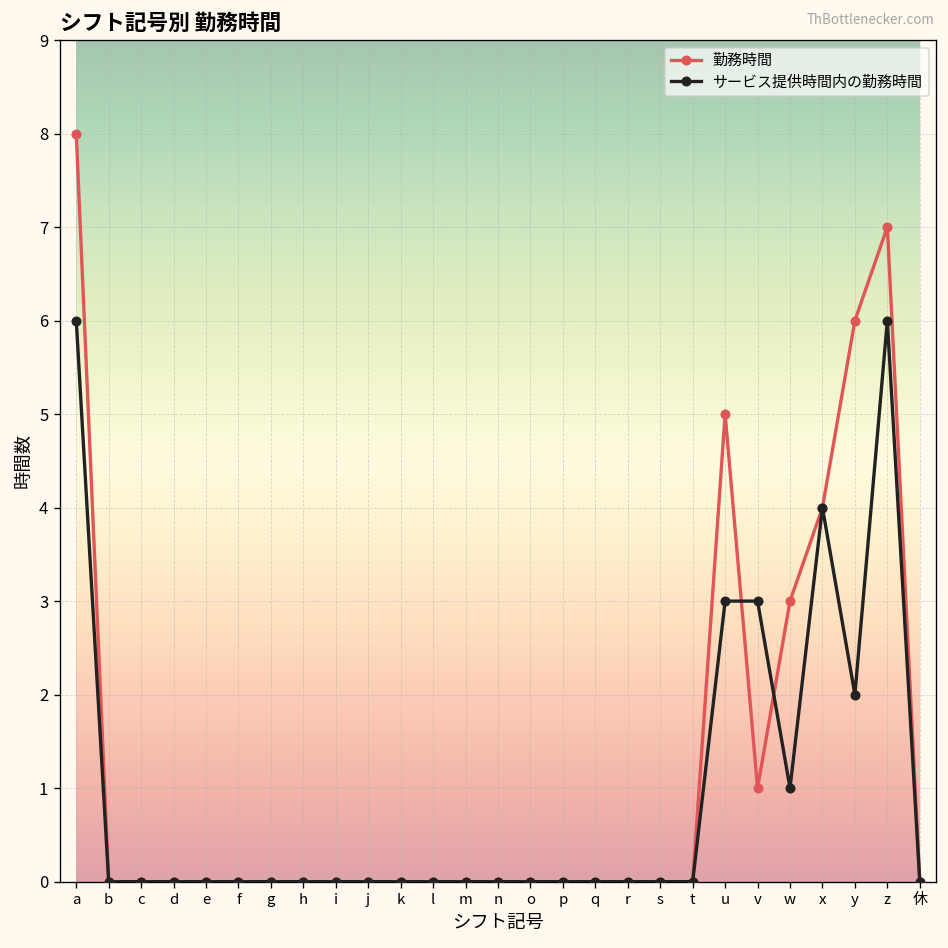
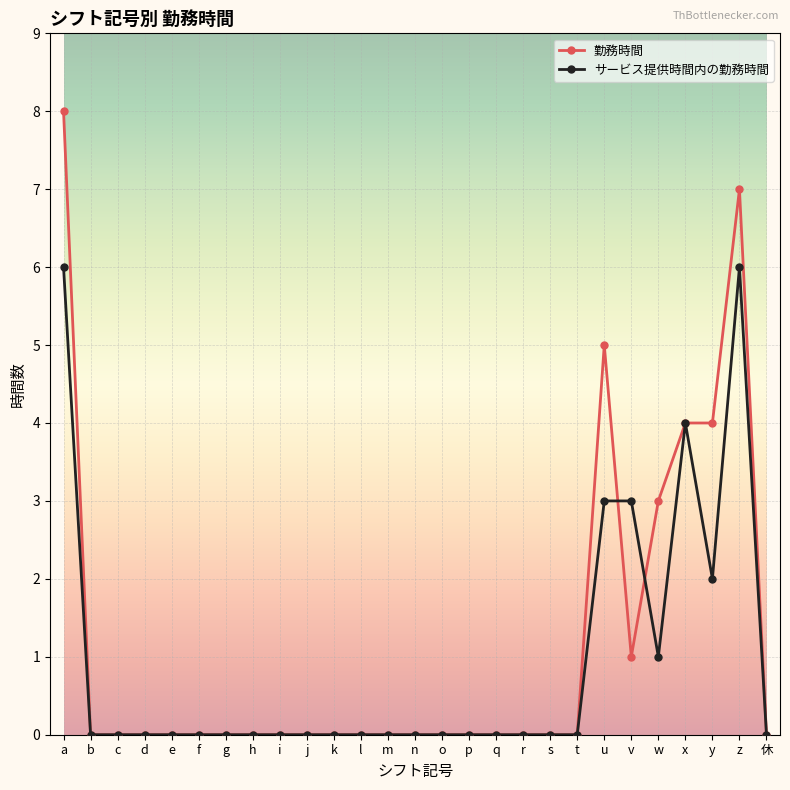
  {
    "勤務時間": {
      "a": 8,
      "u": 5,
      "v": 1,
      "w": 3,
-     "y": 6,
+     "y": 4,
      "z": 7
    },
    "サービス提供時間内の勤務時間": {
      "a": 6,
      "u": 3,
      "v": 3,
      "w": 1,
      "y": 2,
      "z": 6
    }
  }
